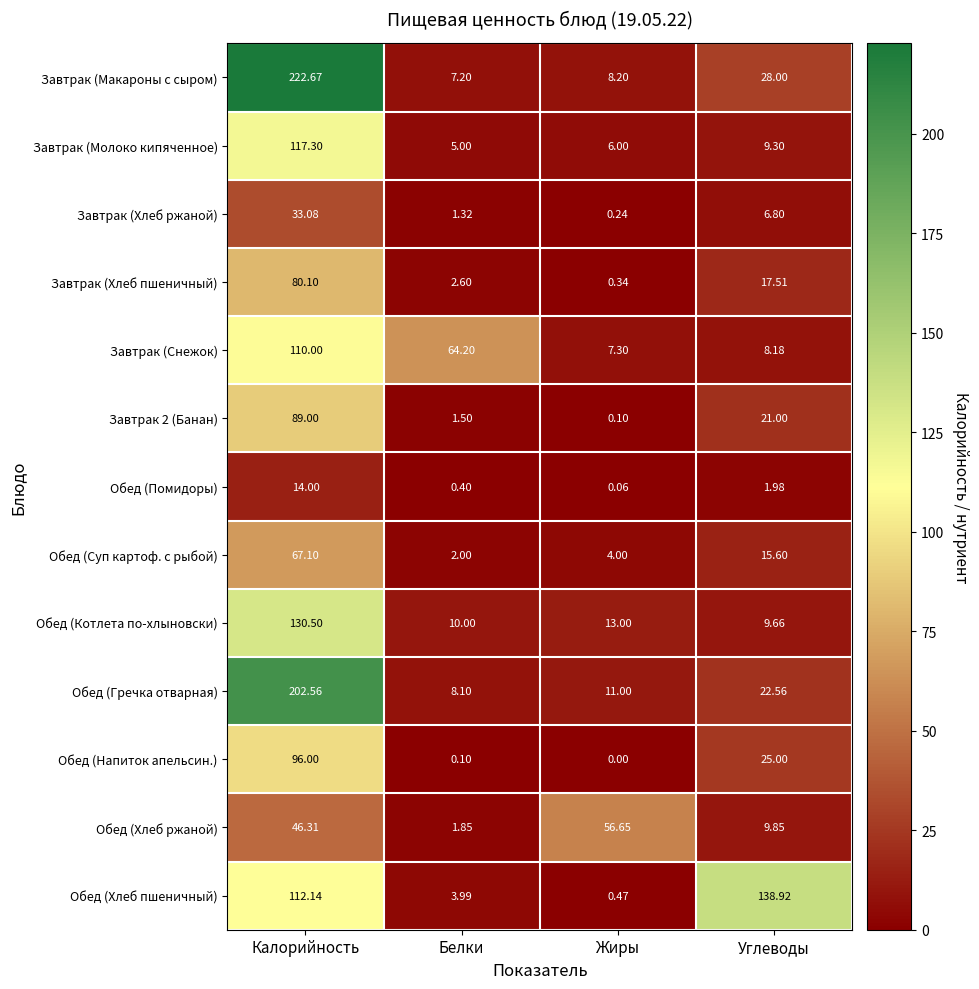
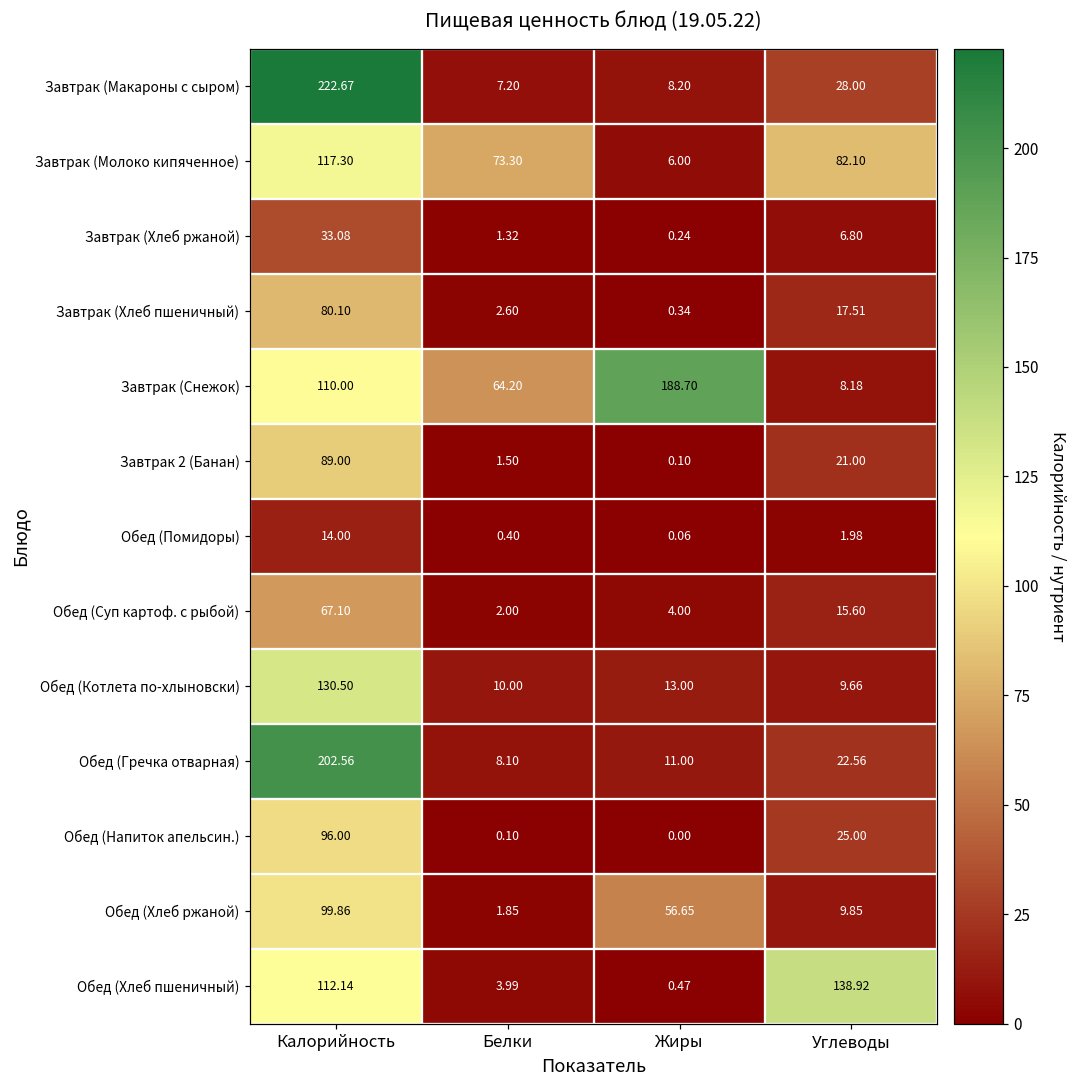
  {
    "Завтрак (Макароны с сыром)": {
      "Калорийность": 222.67,
      "Белки": 7.20,
      "Жиры": 8.20,
      "Углеводы": 28.00
    },
    "Завтрак (Молоко кипяченное)": {
      "Калорийность": 117.30,
-     "Белки": 5.00,
+     "Белки": 73.30,
      "Жиры": 6.00,
-     "Углеводы": 9.30
+     "Углеводы": 82.10
    },
    "Завтрак (Хлеб ржаной)": {
      "Калорийность": 33.08,
      "Белки": 1.32,
      "Жиры": 0.24,
      "Углеводы": 6.80
    },
    "Завтрак (Хлеб пшеничный)": {
      "Калорийность": 80.10,
      "Белки": 2.60,
      "Жиры": 0.34,
      "Углеводы": 17.51
    },
    "Завтрак (Снежок)": {
      "Калорийность": 110.00,
      "Белки": 64.20,
-     "Жиры": 7.30,
+     "Жиры": 188.70,
      "Углеводы": 8.18
    },
    "Завтрак 2 (Банан)": {
      "Калорийность": 89.00,
      "Белки": 1.50,
      "Жиры": 0.10,
      "Углеводы": 21.00
    },
    "Обед (Помидоры)": {
      "Калорийность": 14.00,
      "Белки": 0.40,
      "Жиры": 0.06,
      "Углеводы": 1.98
    },
    "Обед (Суп картоф. с рыбой)": {
      "Калорийность": 67.10,
      "Белки": 2.00,
      "Жиры": 4.00,
      "Углеводы": 15.60
    },
    "Обед (Котлета по-хлыновски)": {
      "Калорийность": 130.50,
      "Белки": 10.00,
      "Жиры": 13.00,
      "Углеводы": 9.66
    },
    "Обед (Гречка отварная)": {
      "Калорийность": 202.56,
      "Белки": 8.10,
      "Жиры": 11.00,
      "Углеводы": 22.56
    },
    "Обед (Напиток апельсин.)": {
      "Калорийность": 96.00,
      "Белки": 0.10,
      "Жиры": 0.00,
      "Углеводы": 25.00
    },
    "Обед (Хлеб ржаной)": {
-     "Калорийность": 46.31,
+     "Калорийность": 99.86,
      "Белки": 1.85,
      "Жиры": 56.65,
      "Углеводы": 9.85
    },
    "Обед (Хлеб пшеничный)": {
      "Калорийность": 112.14,
      "Белки": 3.99,
      "Жиры": 0.47,
      "Углеводы": 138.92
    }
  }
